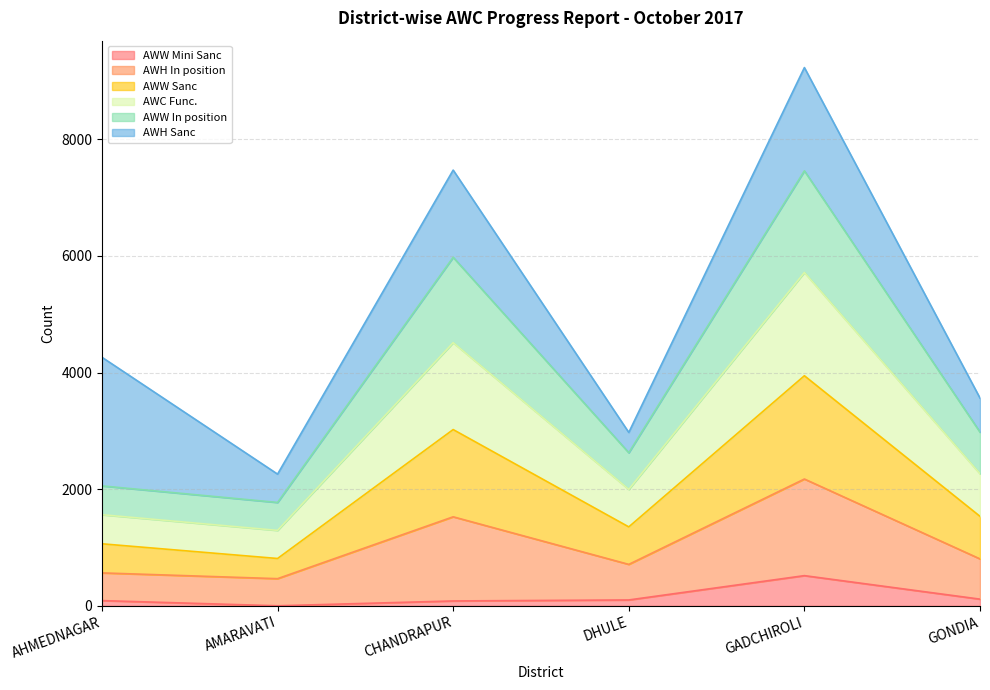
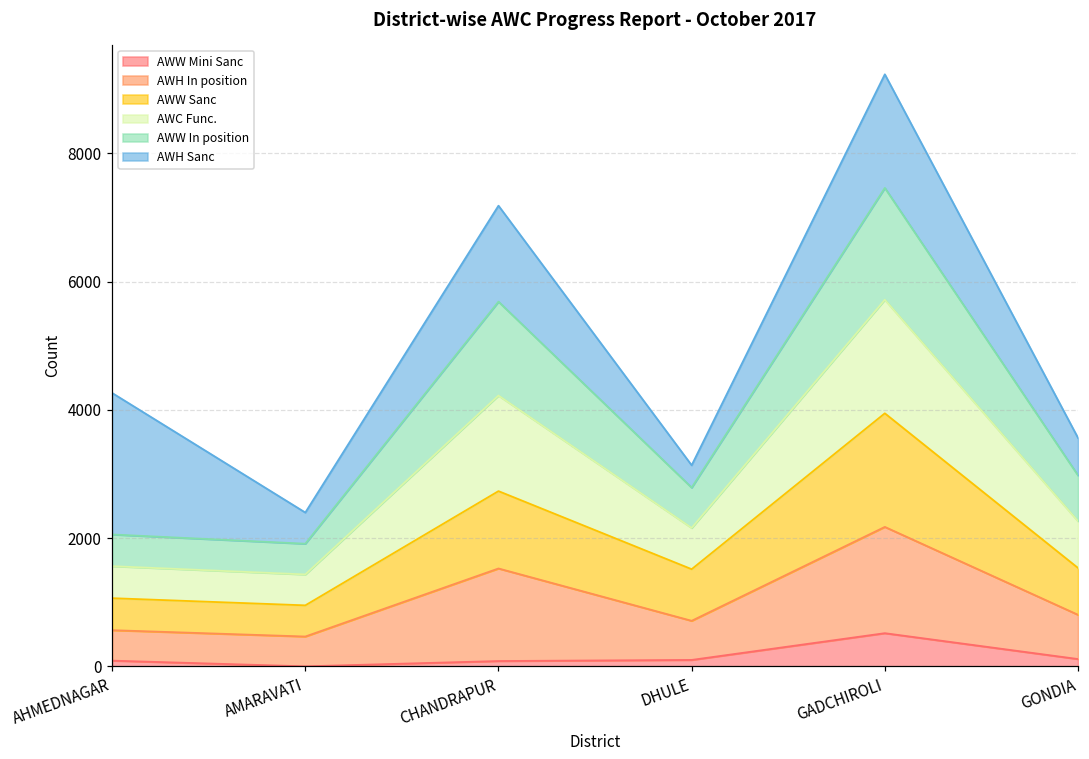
  {
    "AWW Sanc": {
      "AHMEDNAGAR": 500,
-     "AMARAVATI": 300,
-     "CHANDRAPUR": 1500,
-     "DHULE": 600,
+     "AMARAVATI": 500,
+     "CHANDRAPUR": 1200,
+     "DHULE": 800,
      "GADCHIROLI": 1800,
      "GONDIA": 700
    },
    "AWC Func.": {
      "AHMEDNAGAR": 500,
      "AMARAVATI": 500,
      "CHANDRAPUR": 1500,
      "DHULE": 600,
      "GADCHIROLI": 1800,
      "GONDIA": 700
    },
    "AWW In position": {
      "AHMEDNAGAR": 500,
      "AMARAVATI": 500,
      "CHANDRAPUR": 1500,
      "DHULE": 600,
      "GADCHIROLI": 1700,
      "GONDIA": 700
    },
    "AWH Sanc": {
      "AHMEDNAGAR": 2200,
      "AMARAVATI": 500,
      "CHANDRAPUR": 1500,
      "DHULE": 300,
      "GADCHIROLI": 1800,
      "GONDIA": 600
    }
  }
